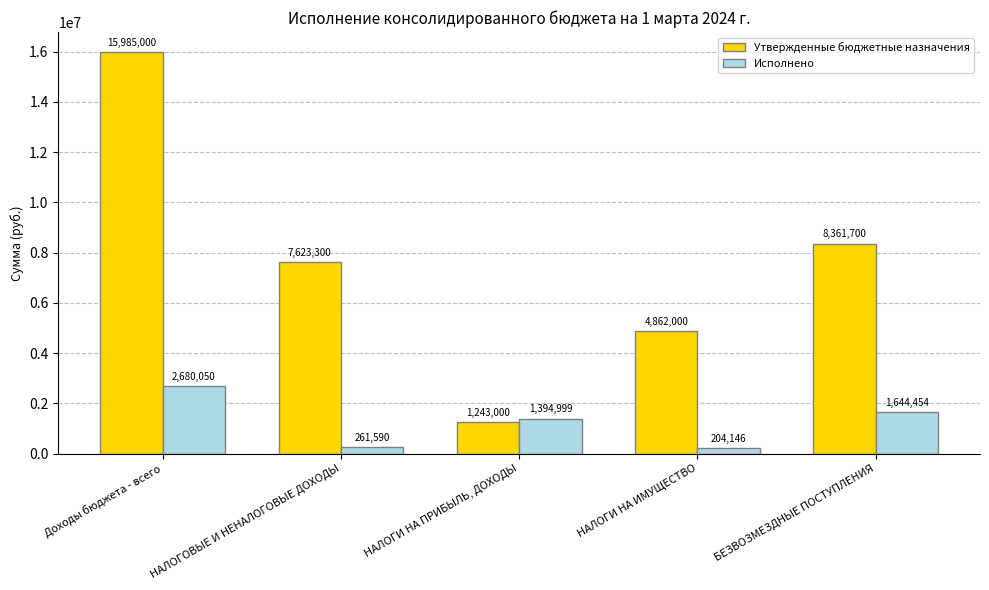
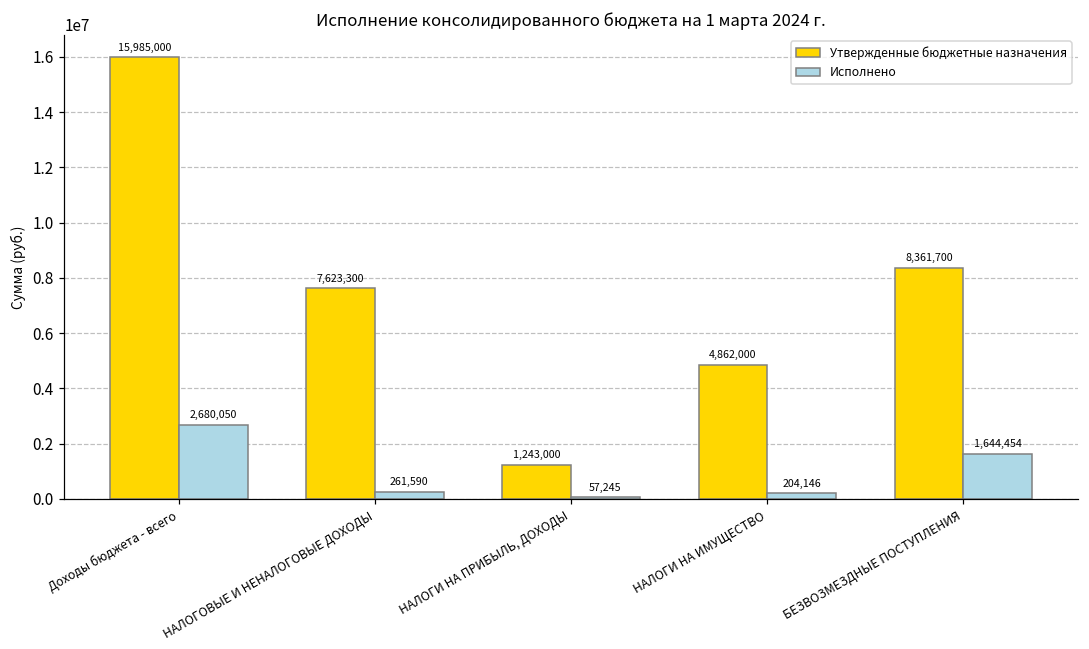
  {
    "Утвержденные бюджетные назначения": {
      "Доходы бюджета - всего": "15,985,000",
      "НАЛОГОВЫЕ И НЕНАЛОГОВЫЕ ДОХОДЫ": "7,623,300",
      "НАЛОГИ НА ПРИБЫЛЬ, ДОХОДЫ": "1,243,000",
      "НАЛОГИ НА ИМУЩЕСТВО": "4,862,000",
      "БЕЗВОЗМЕЗДНЫЕ ПОСТУПЛЕНИЯ": "8,361,700"
    },
    "Исполнено": {
      "Доходы бюджета - всего": "2,680,050",
      "НАЛОГОВЫЕ И НЕНАЛОГОВЫЕ ДОХОДЫ": "261,590",
-     "НАЛОГИ НА ПРИБЫЛЬ, ДОХОДЫ": "1,394,999",
+     "НАЛОГИ НА ПРИБЫЛЬ, ДОХОДЫ": "57,245",
      "НАЛОГИ НА ИМУЩЕСТВО": "204,146",
      "БЕЗВОЗМЕЗДНЫЕ ПОСТУПЛЕНИЯ": "1,644,454"
    }
  }
